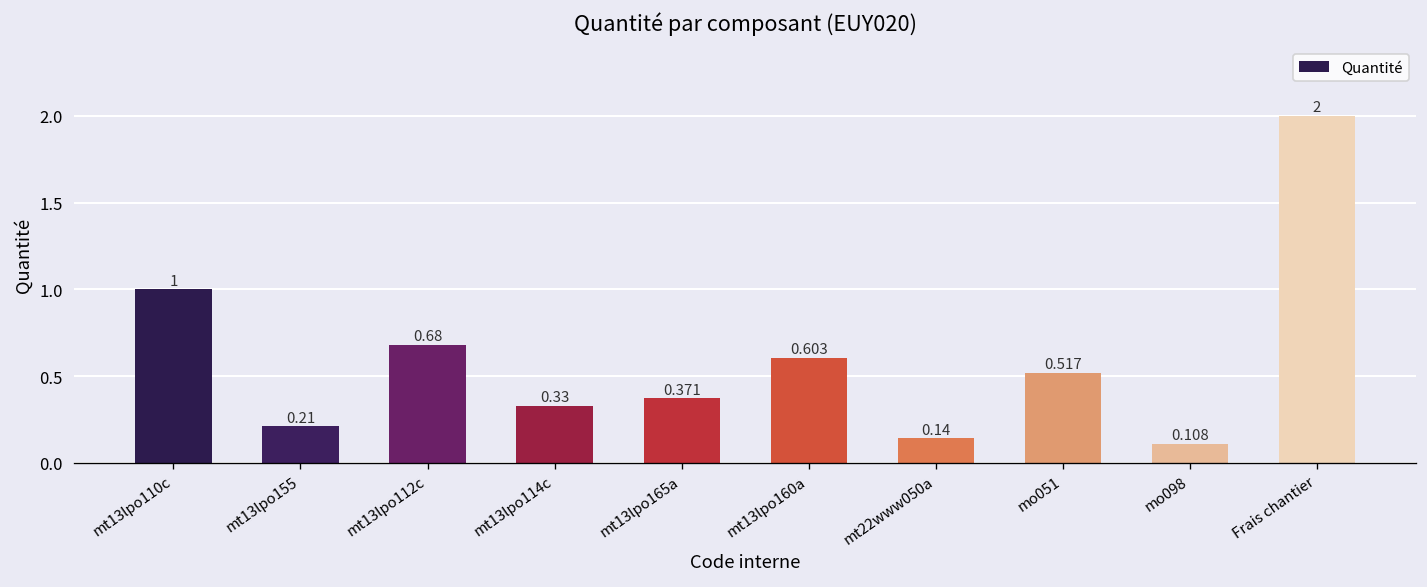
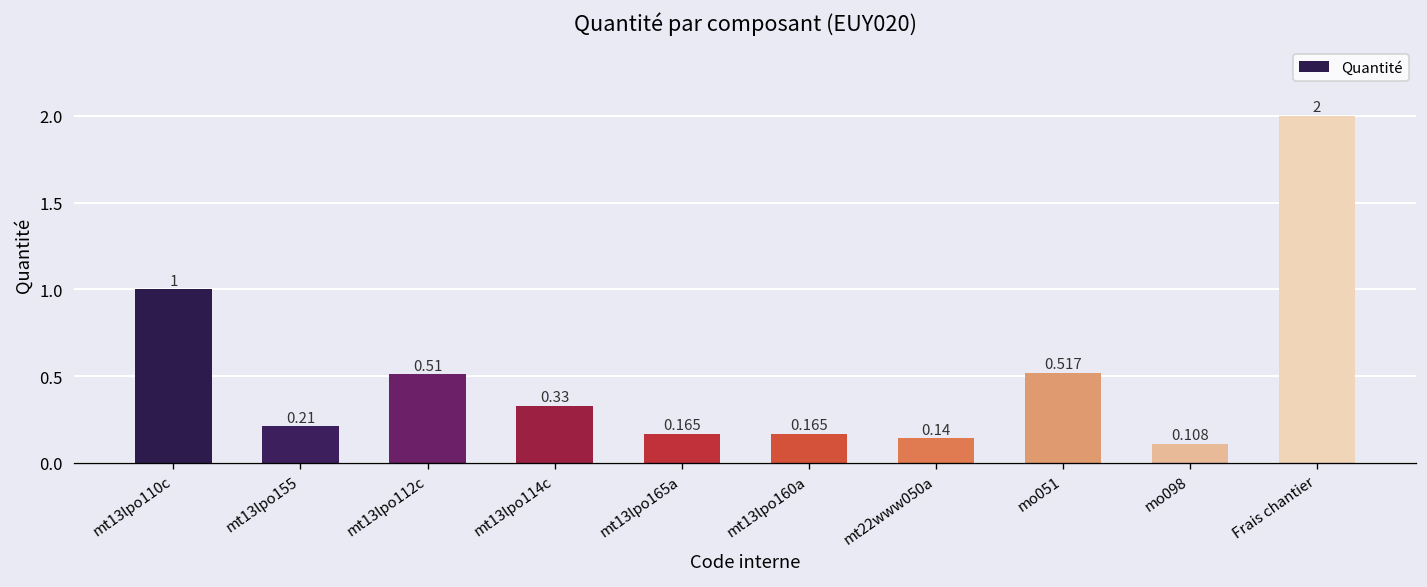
  {
    "mt13lpo110c": 1,
    "mt13lpo155": 0.21,
-   "mt13lpo112c": 0.68,
+   "mt13lpo112c": 0.51,
    "mt13lpo114c": 0.33,
-   "mt13lpo165a": 0.371,
-   "mt13lpo160a": 0.603,
+   "mt13lpo165a": 0.165,
+   "mt13lpo160a": 0.165,
    "mt22www050a": 0.14,
    "mo051": 0.517,
    "mo098": 0.108,
    "Frais chantier": 2
  }
